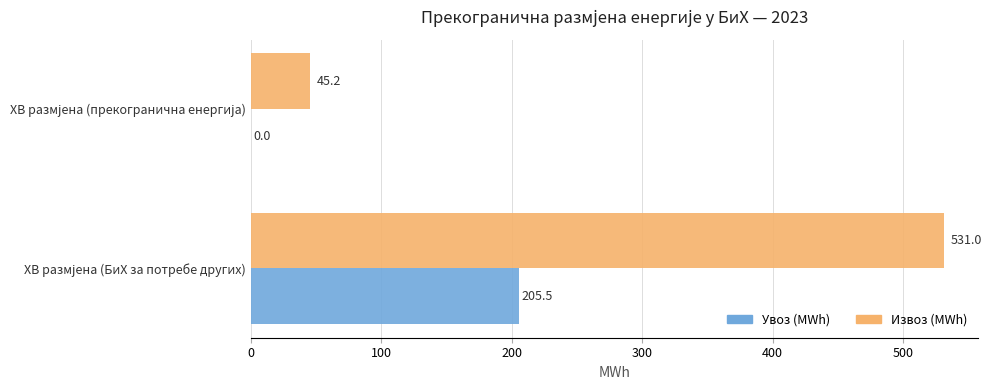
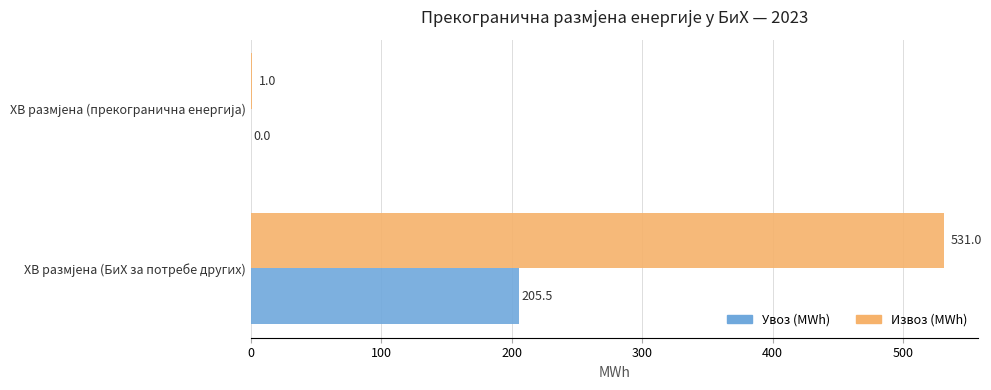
  {
    "Увоз (MWh)": {
      "XB размјена (прекогранична енергија)": 0.0,
      "XB размјена (БиХ за потребе других)": 205.5
    },
    "Извоз (MWh)": {
-     "XB размјена (прекогранична енергија)": 45.2,
+     "XB размјена (прекогранична енергија)": 1.0,
      "XB размјена (БиХ за потребе других)": 531.0
    }
  }
